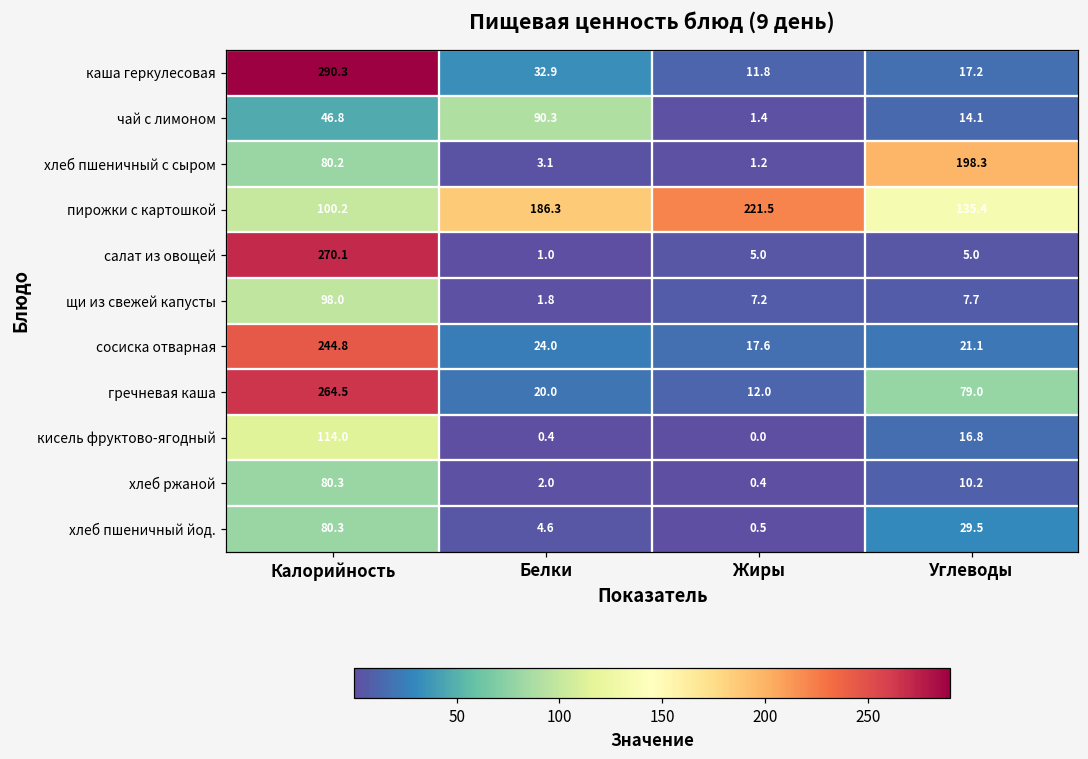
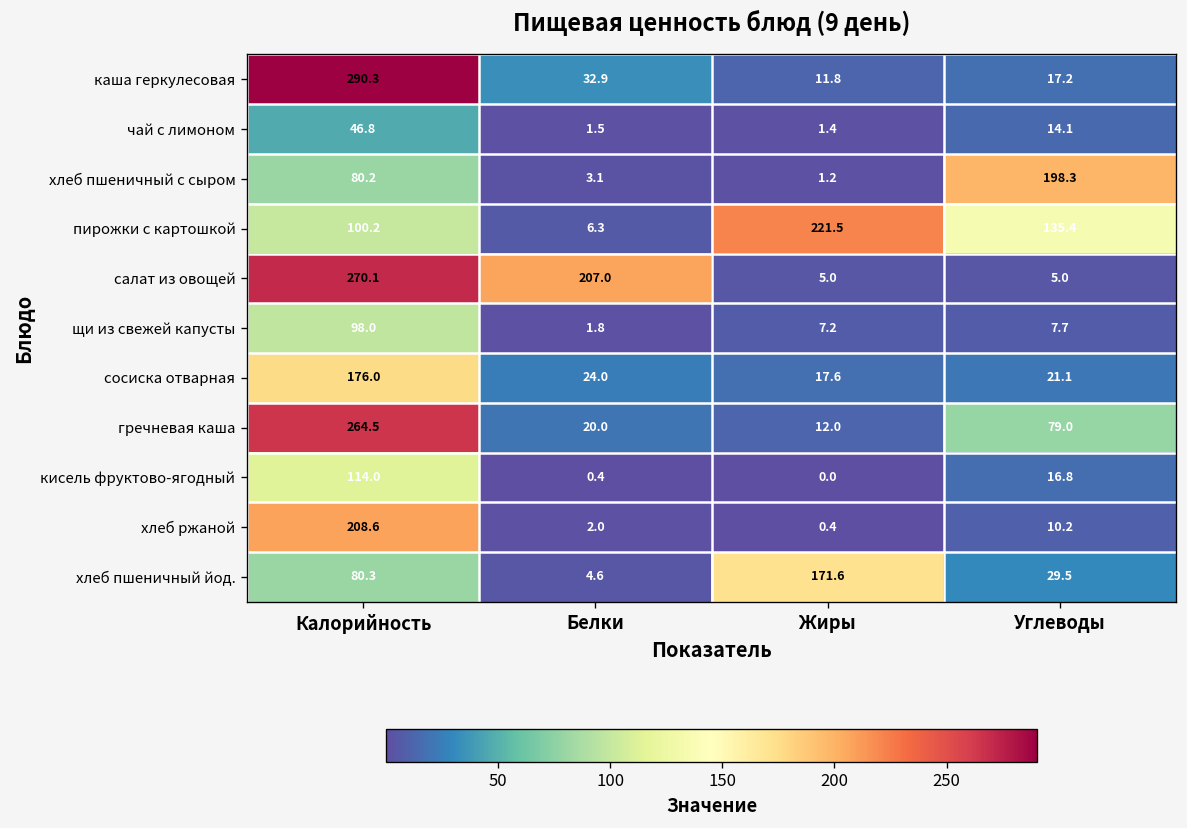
  {
    "каша геркулесовая": {
      "Калорийность": 290.3,
      "Белки": 32.9,
      "Жиры": 11.8,
      "Углеводы": 17.2
    },
    "чай с лимоном": {
      "Калорийность": 46.8,
-     "Белки": 90.3,
+     "Белки": 1.5,
      "Жиры": 1.4,
      "Углеводы": 14.1
    },
    "хлеб пшеничный с сыром": {
      "Калорийность": 80.2,
      "Белки": 3.1,
      "Жиры": 1.2,
      "Углеводы": 198.3
    },
    "пирожки с картошкой": {
      "Калорийность": 100.2,
-     "Белки": 186.3,
+     "Белки": 6.3,
      "Жиры": 221.5,
      "Углеводы": 135.4
    },
    "салат из овощей": {
      "Калорийность": 270.1,
-     "Белки": 1.0,
+     "Белки": 207.0,
      "Жиры": 5.0,
      "Углеводы": 5.0
    },
    "щи из свежей капусты": {
      "Калорийность": 98.0,
      "Белки": 1.8,
      "Жиры": 7.2,
      "Углеводы": 7.7
    },
    "сосиска отварная": {
-     "Калорийность": 244.8,
+     "Калорийность": 176.0,
      "Белки": 24.0,
      "Жиры": 17.6,
      "Углеводы": 21.1
    },
    "гречневая каша": {
      "Калорийность": 264.5,
      "Белки": 20.0,
      "Жиры": 12.0,
      "Углеводы": 79.0
    },
    "кисель фруктово-ягодный": {
      "Калорийность": 114.0,
      "Белки": 0.4,
      "Жиры": 0.0,
      "Углеводы": 16.8
    },
    "хлеб ржаной": {
-     "Калорийность": 80.3,
+     "Калорийность": 208.6,
      "Белки": 2.0,
      "Жиры": 0.4,
      "Углеводы": 10.2
    },
    "хлеб пшеничный йод.": {
      "Калорийность": 80.3,
      "Белки": 4.6,
-     "Жиры": 0.5,
+     "Жиры": 171.6,
      "Углеводы": 29.5
    }
  }
